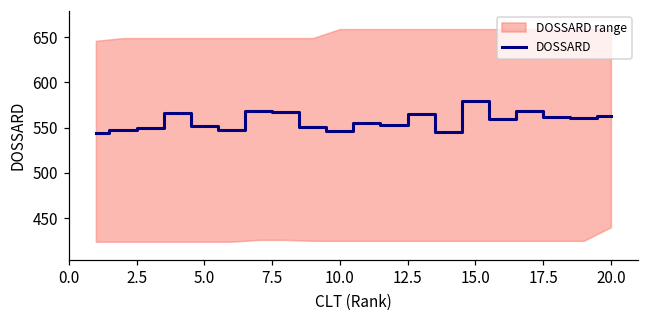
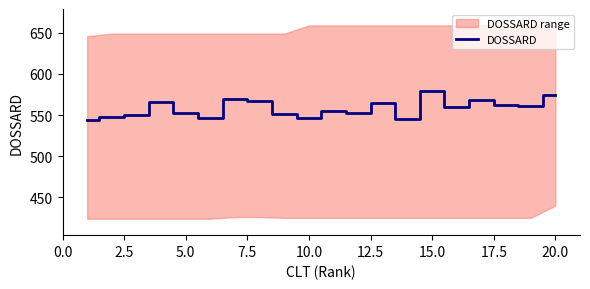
  {
    "DOSSARD": {
      "5.0": 550,
      "10.0": 550,
      "15.0": 580,
-     "20.0": 560
+     "20.0": 580
    }
  }
